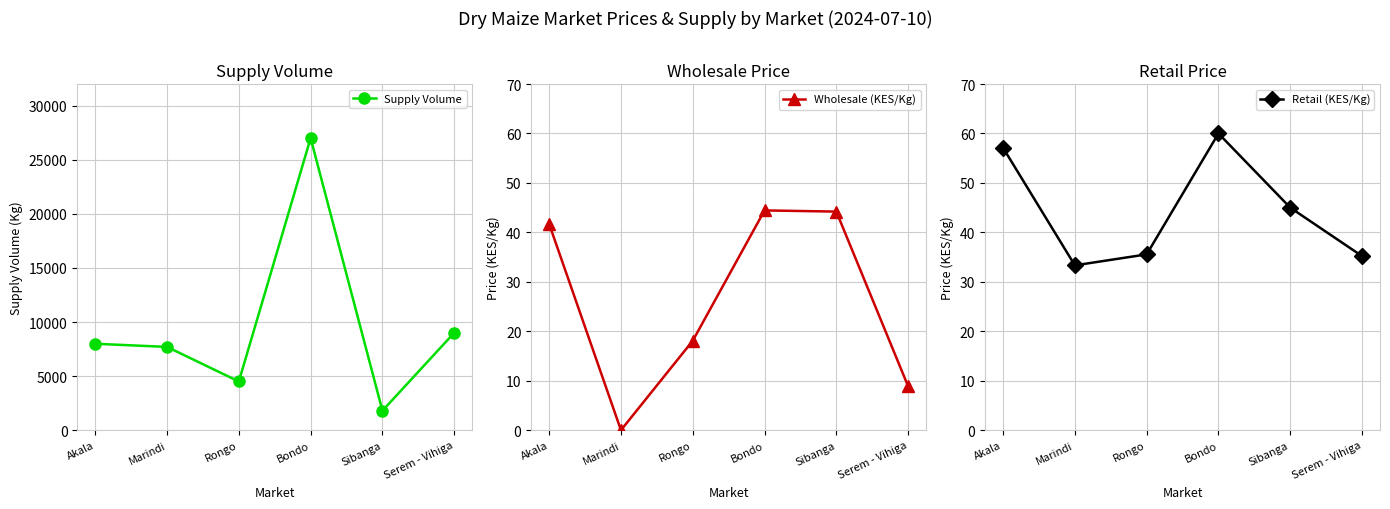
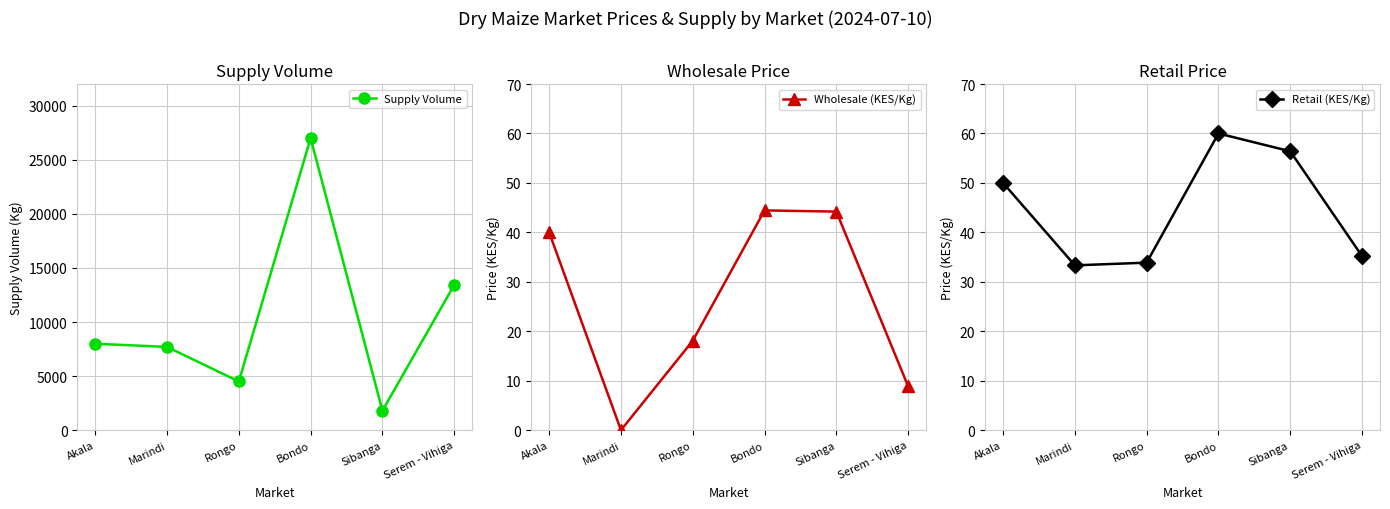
  {
    "Supply Volume": {
      "Akala": 8000,
      "Marindi": 7700,
      "Rongo": 4500,
      "Bondo": 27000,
      "Sibanga": 1800,
-     "Serem - Vihiga": 9000
+     "Serem - Vihiga": 13400
    },
    "Wholesale Price": {
-     "Akala": 42,
+     "Akala": 40,
      "Marindi": 0,
      "Rongo": 18,
      "Bondo": 44,
      "Sibanga": 44,
      "Serem - Vihiga": 9
    },
    "Retail Price": {
-     "Akala": 57,
+     "Akala": 50,
      "Marindi": 33,
-     "Rongo": 36,
+     "Rongo": 34,
      "Bondo": 60,
-     "Sibanga": 45,
+     "Sibanga": 56,
      "Serem - Vihiga": 35
    }
  }
